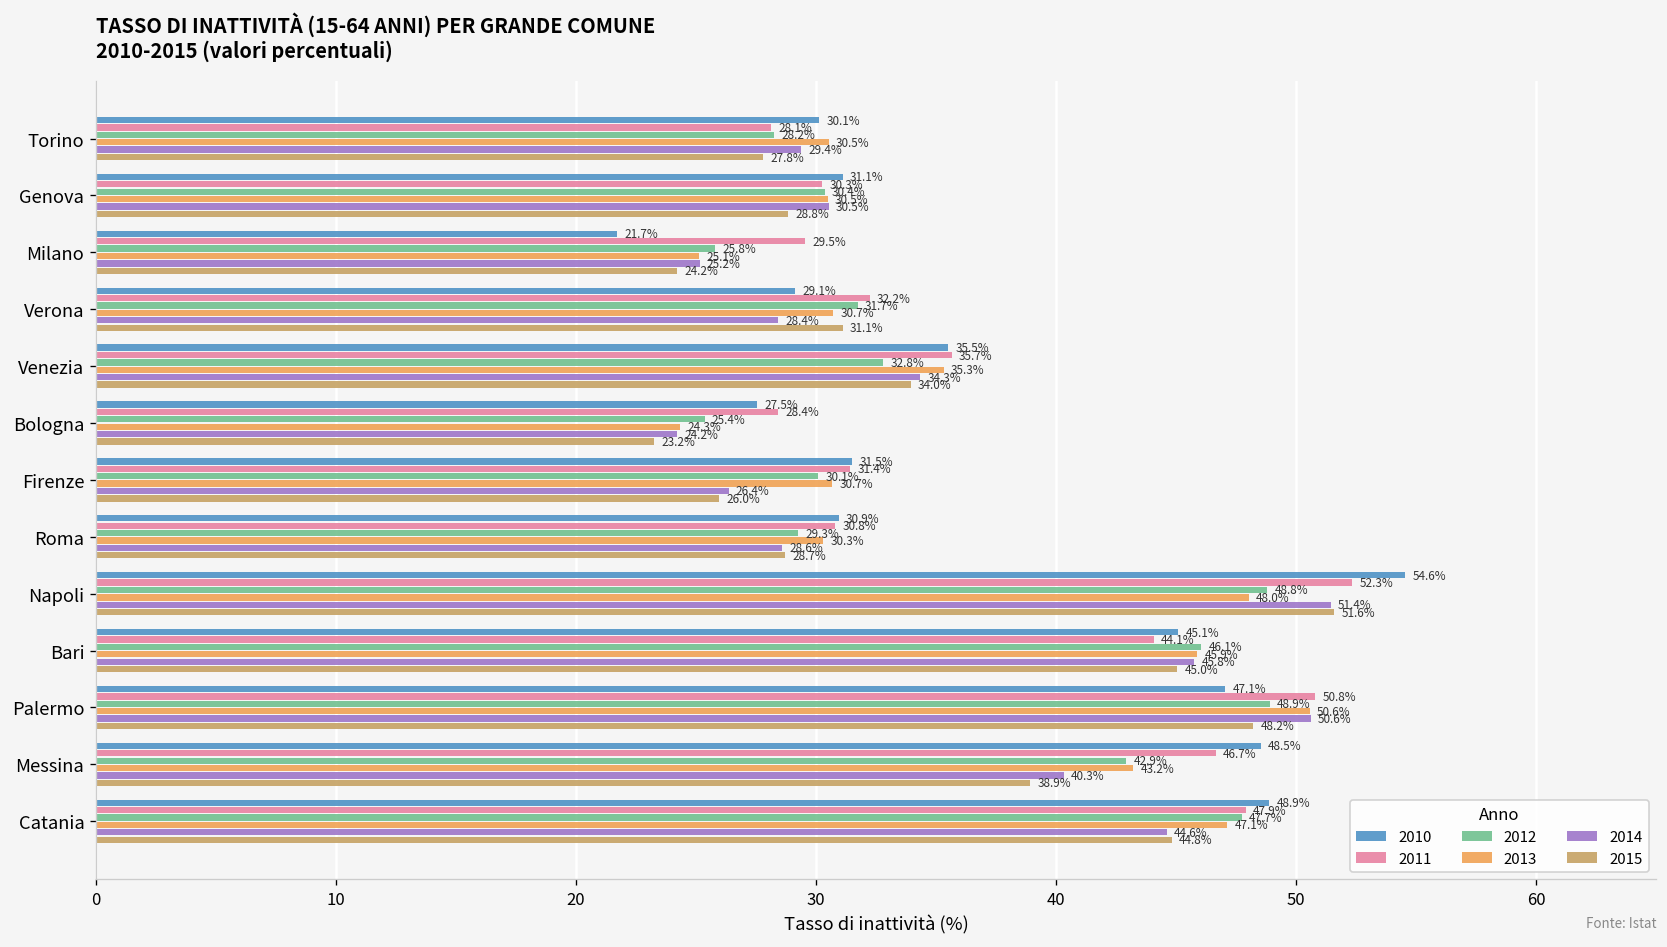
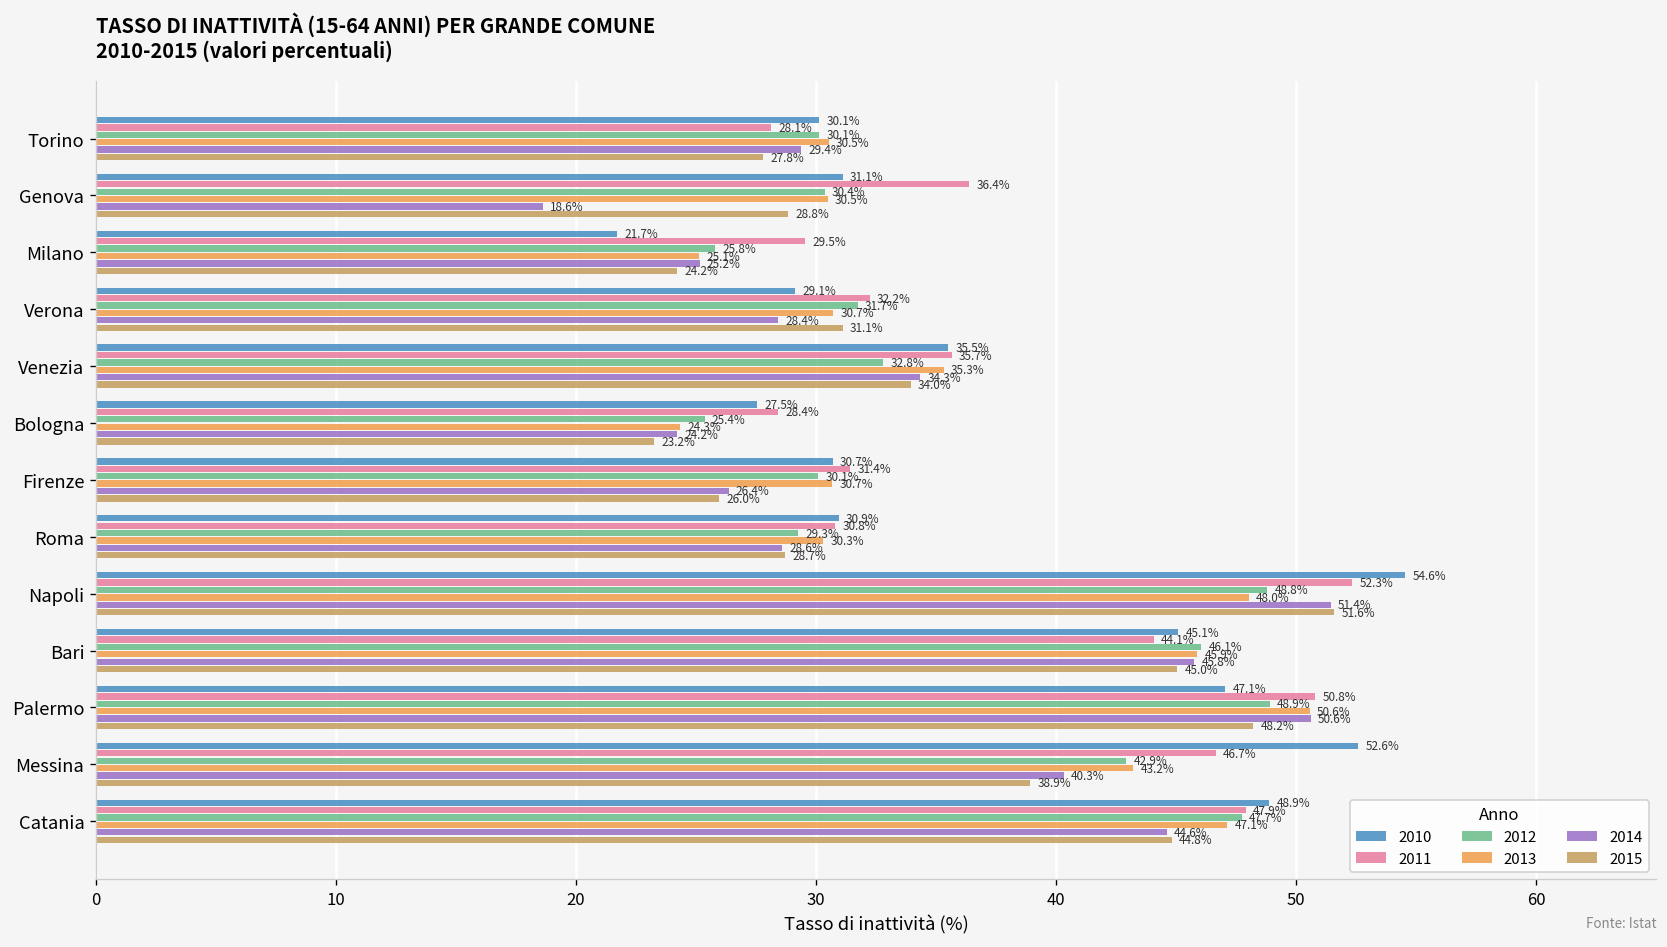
  {
    "2010": {
      "Torino": "30.1%",
      "Genova": "31.1%",
      "Milano": "21.7%",
      "Verona": "29.1%",
      "Bologna": "27.5%",
-     "Firenze": "31.5%",
+     "Firenze": "30.7%",
      "Napoli": "54.6%",
      "Bari": "45.1%",
      "Palermo": "47.1%",
-     "Messina": "48.5%",
+     "Messina": "52.6%",
      "Catania": "48.9%"
    },
    "2011": {
      "Torino": "28.1%",
-     "Genova": "30.3%",
+     "Genova": "36.4%",
      "Milano": "29.5%",
      "Bologna": "28.4%",
      "Napoli": "52.3%",
      "Bari": "44.1%",
      "Palermo": "50.8%",
      "Messina": "46.7%"
    },
    "2012": {
-     "Torino": "28.2%",
+     "Torino": "30.1%",
      "Venezia": "32.8%",
      "Bologna": "25.4%",
      "Roma": "29.3%",
      "Palermo": "48.9%"
    },
    "2014": {
      "Torino": "29.4%",
-     "Genova": "30.5%",
+     "Genova": "18.6%",
      "Verona": "28.4%",
      "Messina": "40.3%"
    }
  }
